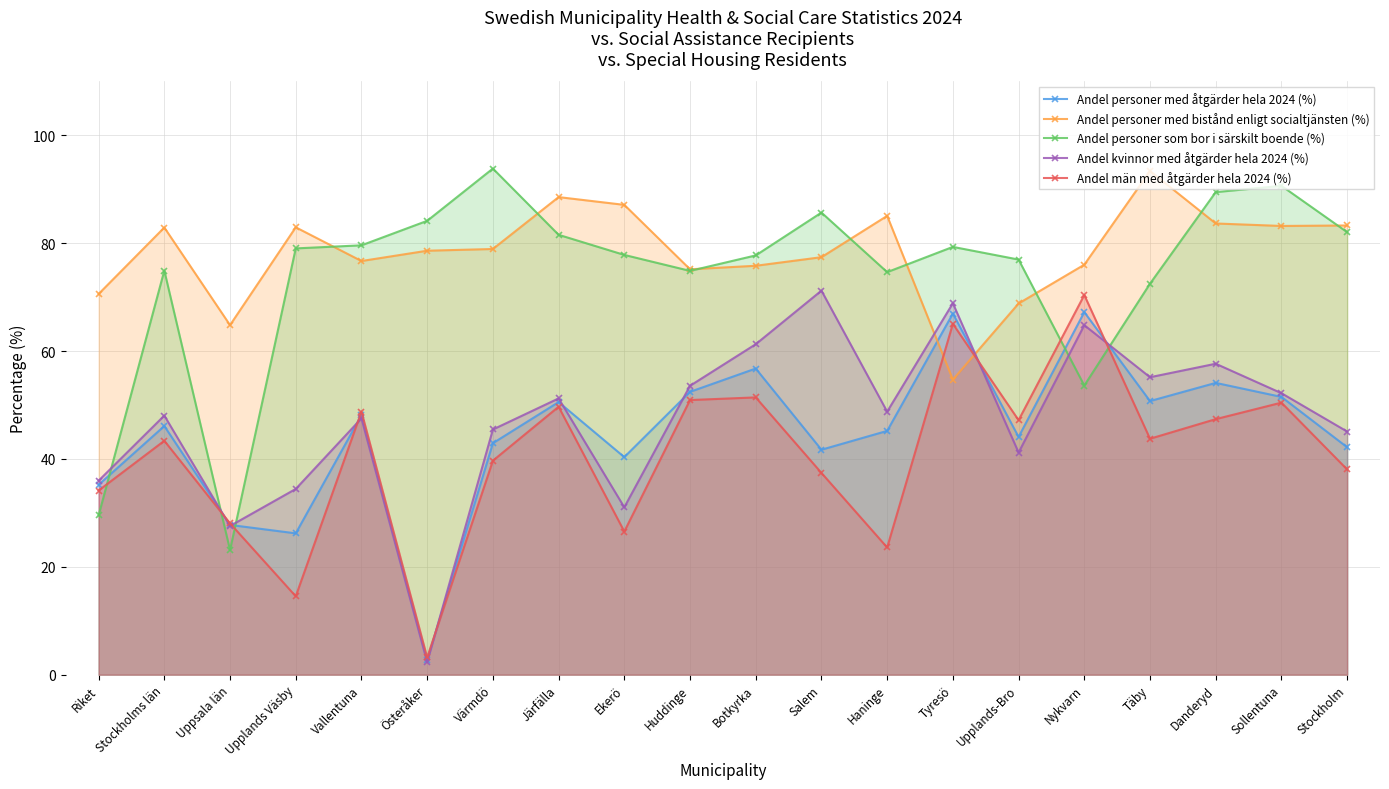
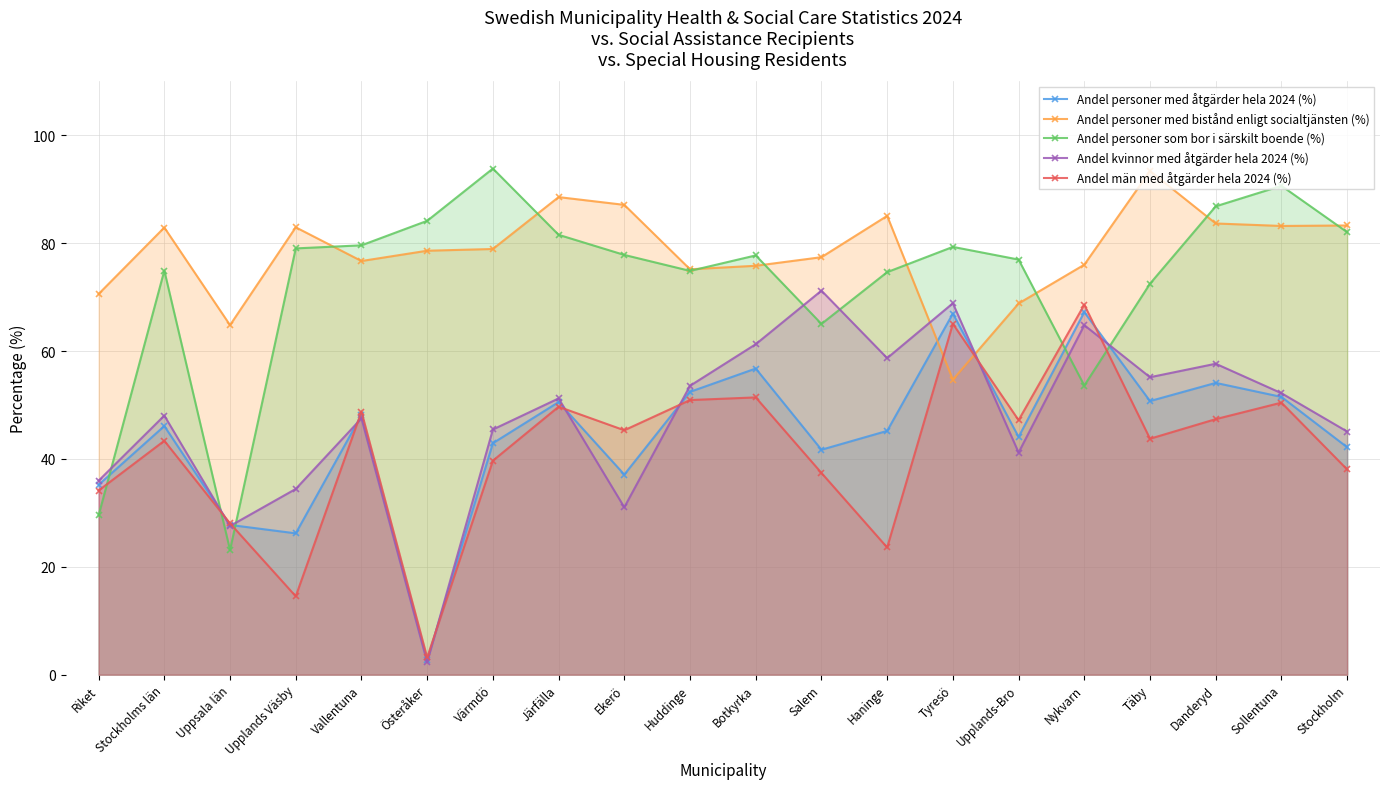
  {
    "Andel personer med åtgärder hela 2024 (%)": {
      "Riket": 35,
      "Stockholms län": 46,
      "Upplands Väsby": 26,
      "Vallentuna": 48,
      "Värmdö": 43,
      "Järfälla": 51,
-     "Ekerö": 40,
+     "Ekerö": 37,
      "Huddinge": 52,
      "Botkyrka": 57,
      "Salem": 42,
      "Haninge": 45,
      "Tyresö": 67,
      "Upplands-Bro": 44,
      "Nykvarn": 67,
      "Täby": 51,
      "Danderyd": 54,
      "Sollentuna": 51,
      "Stockholm": 42
    },
    "Andel personer med bistånd enligt socialtjänsten (%)": {
      "Riket": 71,
      "Stockholms län": 83,
      "Uppsala län": 65,
      "Upplands Väsby": 83,
      "Vallentuna": 77,
      "Österåker": 79,
      "Värmdö": 79,
      "Järfälla": 89,
      "Ekerö": 87,
      "Botkyrka": 76,
      "Salem": 77,
      "Haninge": 85,
      "Tyresö": 55,
      "Upplands-Bro": 69,
      "Nykvarn": 76,
      "Danderyd": 84,
      "Sollentuna": 83,
      "Stockholm": 83
    },
    "Andel personer som bor i särskilt boende (%)": {
      "Riket": 30,
      "Stockholms län": 75,
      "Uppsala län": 23,
      "Upplands Väsby": 79,
      "Vallentuna": 80,
      "Österåker": 84,
      "Värmdö": 94,
      "Järfälla": 82,
      "Ekerö": 78,
      "Botkyrka": 78,
-     "Salem": 86,
+     "Salem": 65,
      "Haninge": 75,
      "Tyresö": 79,
      "Upplands-Bro": 77,
      "Nykvarn": 54,
      "Täby": 72,
-     "Danderyd": 89,
+     "Danderyd": 87,
      "Stockholm": 82
    },
    "Andel kvinnor med åtgärder hela 2024 (%)": {
      "Riket": 36,
      "Stockholms län": 48,
      "Upplands Väsby": 34,
      "Vallentuna": 48,
      "Värmdö": 45,
      "Järfälla": 51,
      "Ekerö": 31,
      "Huddinge": 54,
      "Botkyrka": 61,
      "Salem": 71,
-     "Haninge": 49,
+     "Haninge": 59,
      "Tyresö": 69,
      "Upplands-Bro": 41,
      "Nykvarn": 65,
      "Täby": 55,
      "Danderyd": 58,
      "Sollentuna": 52,
      "Stockholm": 45
    },
    "Andel män med åtgärder hela 2024 (%)": {
      "Riket": 34,
      "Stockholms län": 43,
      "Upplands Väsby": 15,
      "Vallentuna": 49,
      "Österåker": 3,
      "Värmdö": 40,
      "Järfälla": 50,
-     "Ekerö": 27,
+     "Ekerö": 45,
      "Huddinge": 51,
      "Botkyrka": 51,
      "Salem": 37,
      "Haninge": 24,
      "Tyresö": 65,
      "Upplands-Bro": 47,
-     "Nykvarn": 70,
+     "Nykvarn": 69,
      "Täby": 44,
      "Danderyd": 47,
      "Sollentuna": 50,
      "Stockholm": 38
    }
  }
